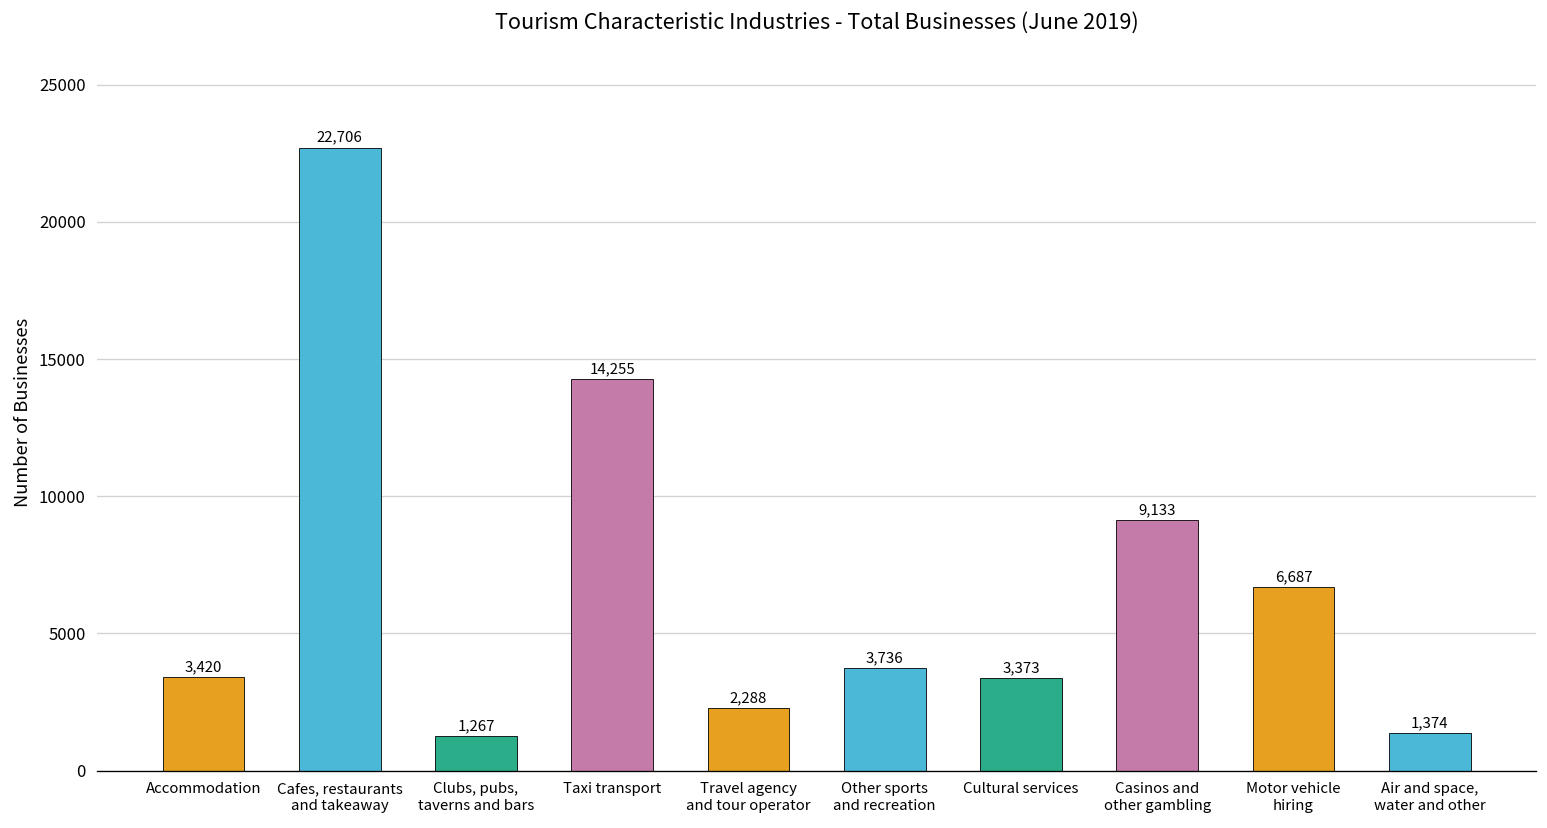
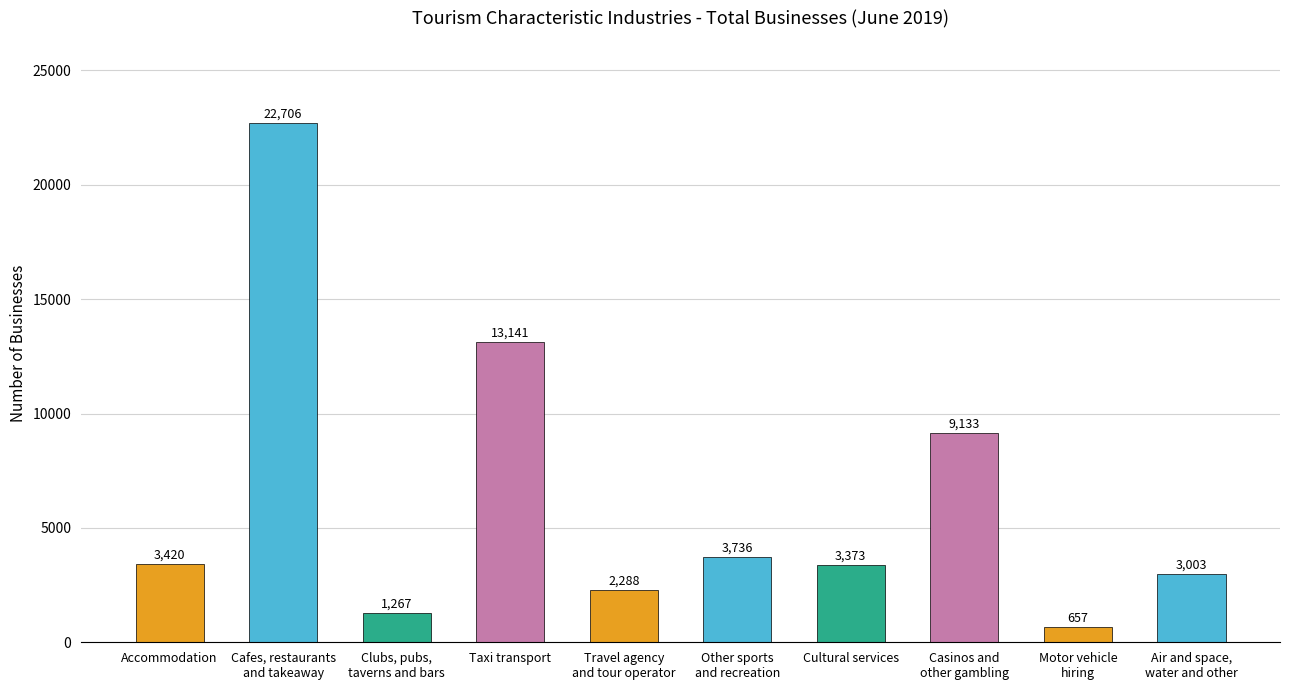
  {
    "Accommodation": "3,420",
    "Cafes, restaurants and takeaway": "22,706",
    "Clubs, pubs, taverns and bars": "1,267",
-   "Taxi transport": "14,255",
+   "Taxi transport": "13,141",
    "Travel agency and tour operator": "2,288",
    "Other sports and recreation": "3,736",
    "Cultural services": "3,373",
    "Casinos and other gambling": "9,133",
-   "Motor vehicle hiring": "6,687",
-   "Air and space, water and other": "1,374"
+   "Motor vehicle hiring": "657",
+   "Air and space, water and other": "3,003"
  }
